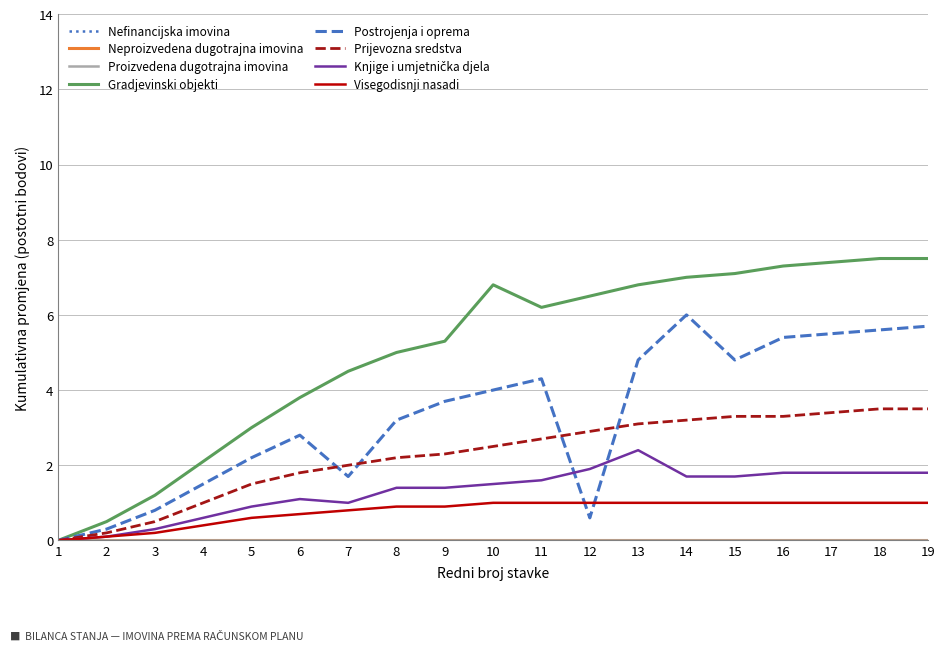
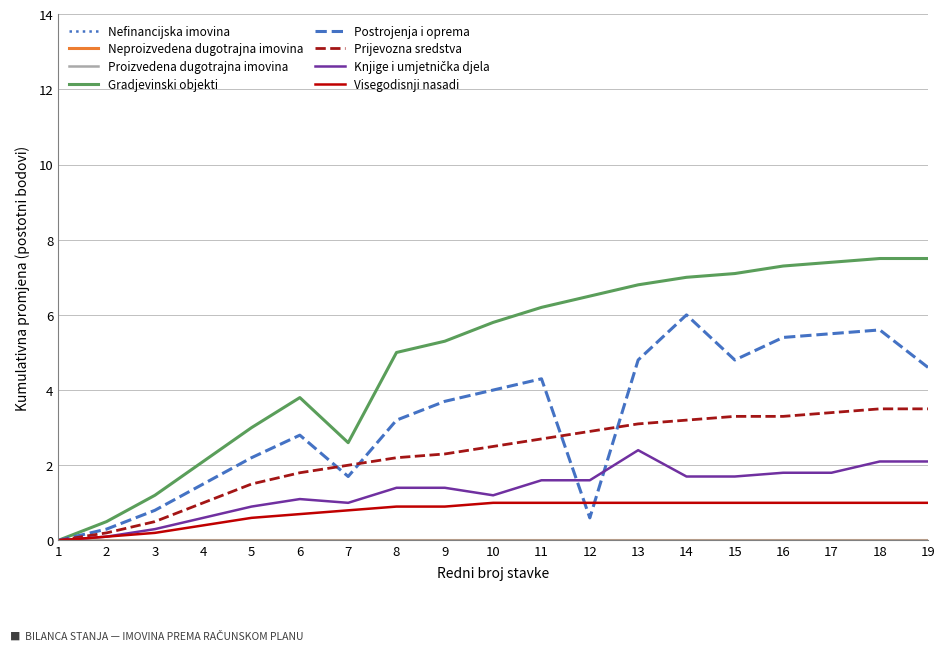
  {
    "Proizvedena dugotrajna imovina": {
      "2": 0.0,
      "3": 0.0,
      "4": 0.0,
      "5": 0.0,
      "6": 0.0,
      "7": 0.0,
      "8": 0.0,
      "9": 0.0,
      "10": 0.0,
      "11": 0.0,
      "12": 0.0,
      "13": 0.0,
      "14": 0.0,
      "15": 0.0,
      "16": 0.0,
      "17": 0.0,
      "18": 0.0,
      "19": 0.0
    },
    "Gradjevinski objekti": {
      "2": 0.5,
      "3": 1.2,
      "4": 2.1,
      "5": 3.0,
      "6": 3.8,
-     "7": 4.5,
+     "7": 2.6,
      "8": 5.0,
      "9": 5.3,
-     "10": 6.8,
+     "10": 5.8,
      "11": 6.2,
      "12": 6.5,
      "13": 6.8,
      "14": 7.0,
      "15": 7.1,
      "16": 7.3,
      "17": 7.4,
      "18": 7.5,
      "19": 7.5
    },
    "Postrojenja i oprema": {
      "2": 0.3,
      "3": 0.8,
      "4": 1.5,
      "5": 2.2,
      "6": 2.8,
      "7": 1.7,
      "8": 3.2,
      "9": 3.7,
      "10": 4.0,
      "11": 4.3,
      "12": 0.6,
      "13": 4.8,
      "14": 6.0,
      "15": 4.8,
      "16": 5.4,
      "17": 5.5,
      "18": 5.6,
-     "19": 5.7
+     "19": 4.6
    },
    "Knjige i umjetnička djela": {
      "3": 0.3,
      "4": 0.6,
      "5": 0.9,
      "6": 1.1,
      "7": 1.0,
      "8": 1.4,
      "9": 1.4,
-     "10": 1.5,
+     "10": 1.2,
      "11": 1.6,
-     "12": 1.9,
+     "12": 1.6,
      "13": 2.4,
      "14": 1.7,
      "15": 1.7,
      "16": 1.8,
      "17": 1.8,
-     "18": 1.8,
-     "19": 1.8
+     "18": 2.1,
+     "19": 2.1
    }
  }
